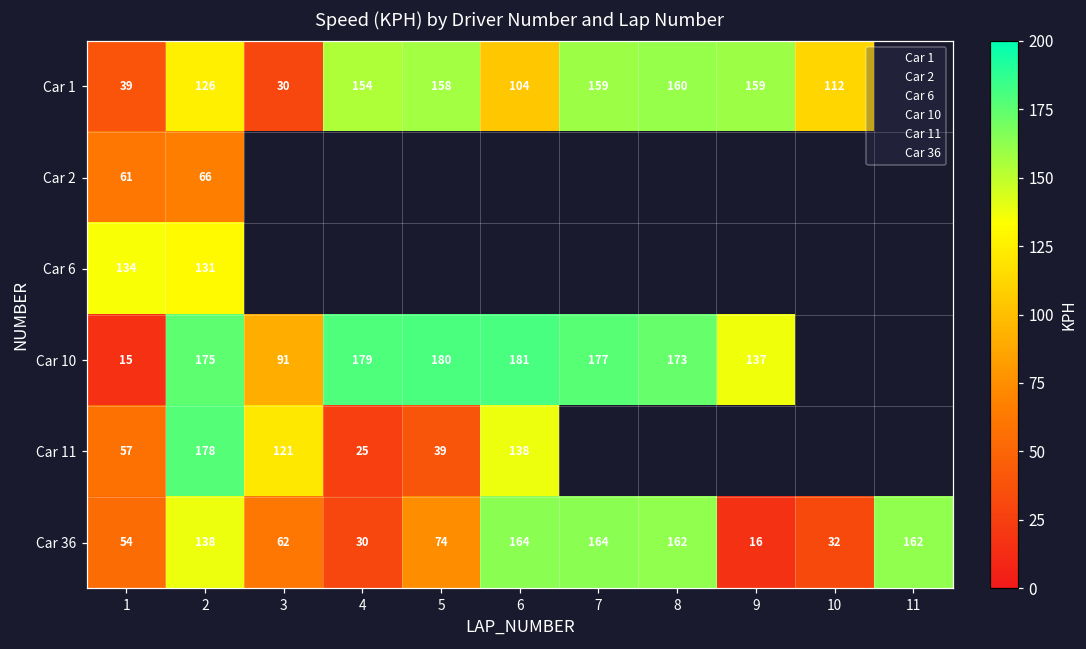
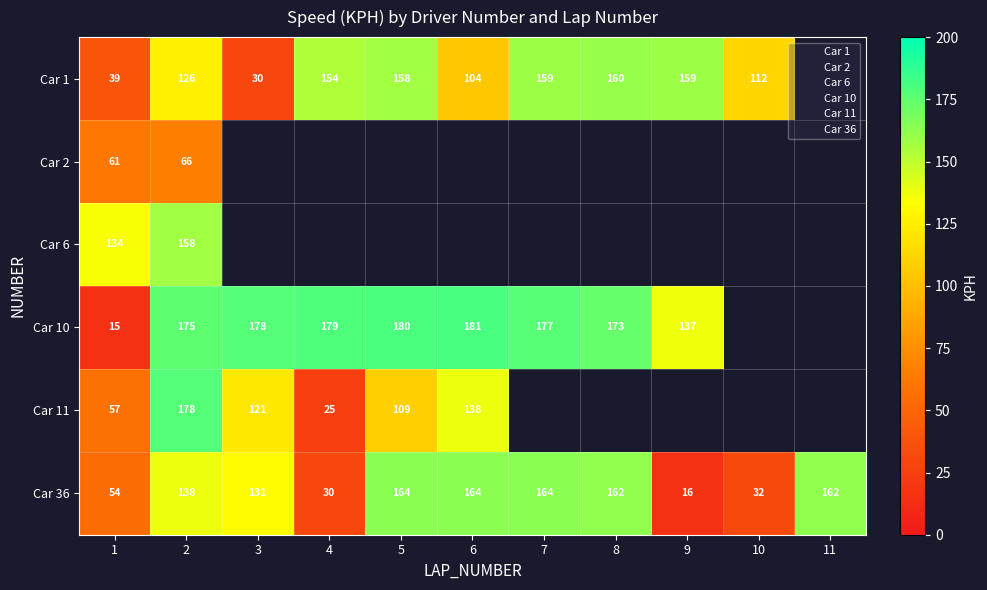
  {
    "Car 1": {
      "1": 39,
      "2": 126,
      "3": 30,
      "4": 154,
      "5": 158,
      "6": 104,
      "7": 159,
      "8": 160,
      "9": 159,
      "10": 112
    },
    "Car 2": {
      "1": 61,
      "2": 66
    },
    "Car 6": {
      "1": 134,
-     "2": 131
+     "2": 158
    },
    "Car 10": {
      "1": 15,
      "2": 175,
-     "3": 91,
+     "3": 178,
      "4": 179,
      "5": 180,
      "6": 181,
      "7": 177,
      "8": 173,
      "9": 137
    },
    "Car 11": {
      "1": 57,
      "2": 178,
      "3": 121,
      "4": 25,
-     "5": 39,
+     "5": 109,
      "6": 138
    },
    "Car 36": {
      "1": 54,
      "2": 138,
-     "3": 62,
+     "3": 131,
      "4": 30,
-     "5": 74,
+     "5": 164,
      "6": 164,
      "7": 164,
      "8": 162,
      "9": 16,
      "10": 32,
      "11": 162
    }
  }
